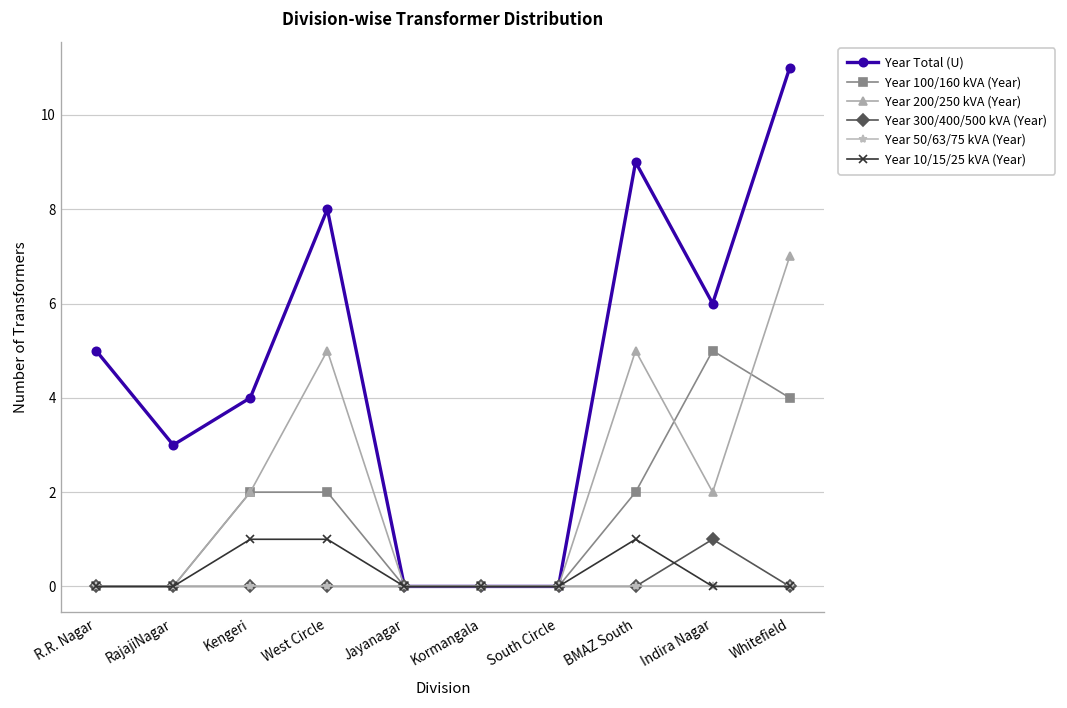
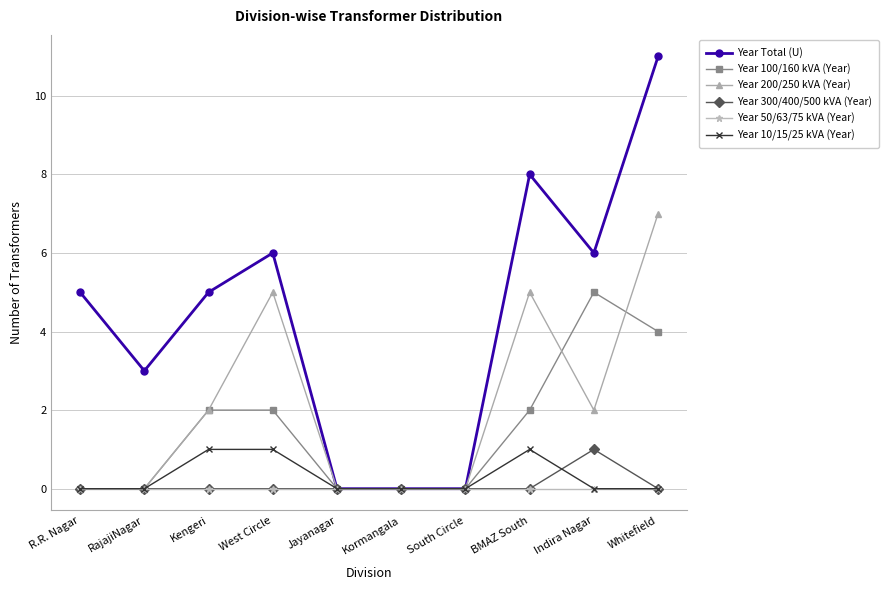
  {
    "Year Total (U)": {
      "R.R. Nagar": 5,
      "RajajiNagar": 3,
-     "Kengeri": 4,
-     "West Circle": 8,
-     "BMAZ South": 9,
+     "Kengeri": 5,
+     "West Circle": 6,
+     "BMAZ South": 8,
      "Indira Nagar": 6,
      "Whitefield": 11
    }
  }
